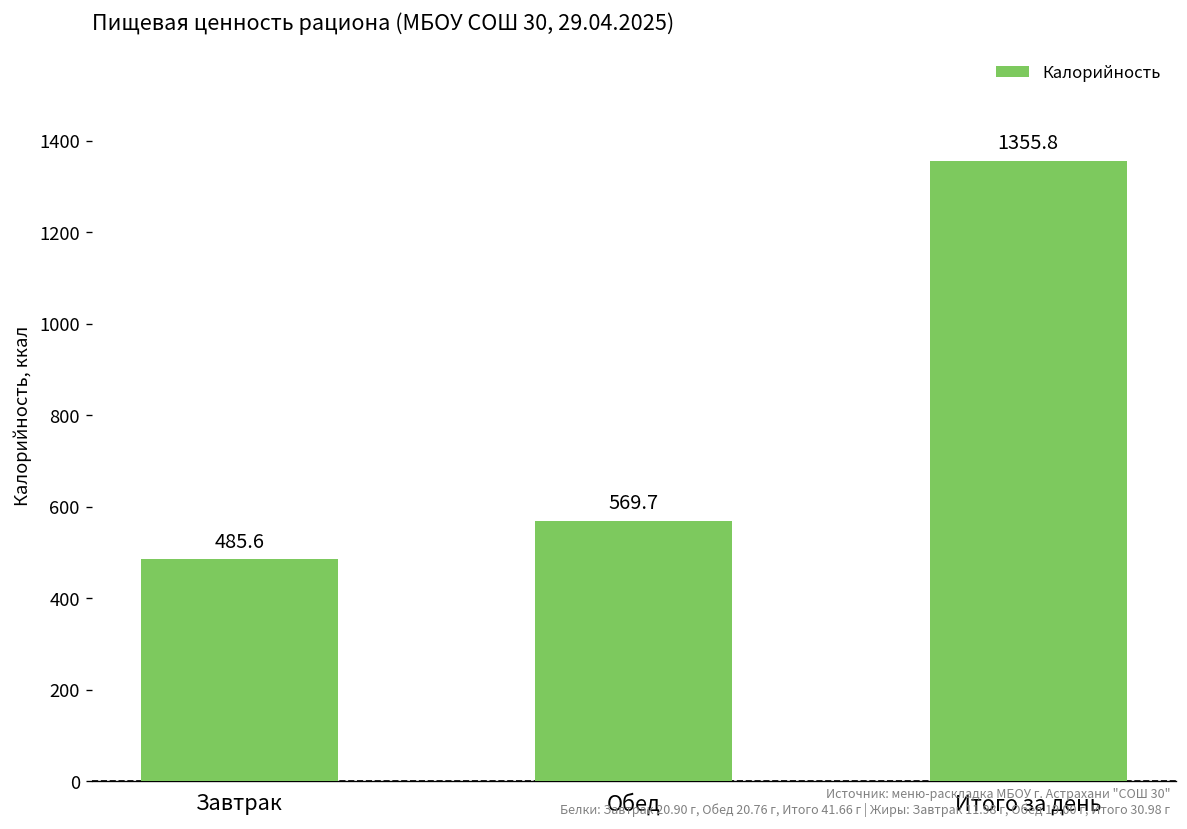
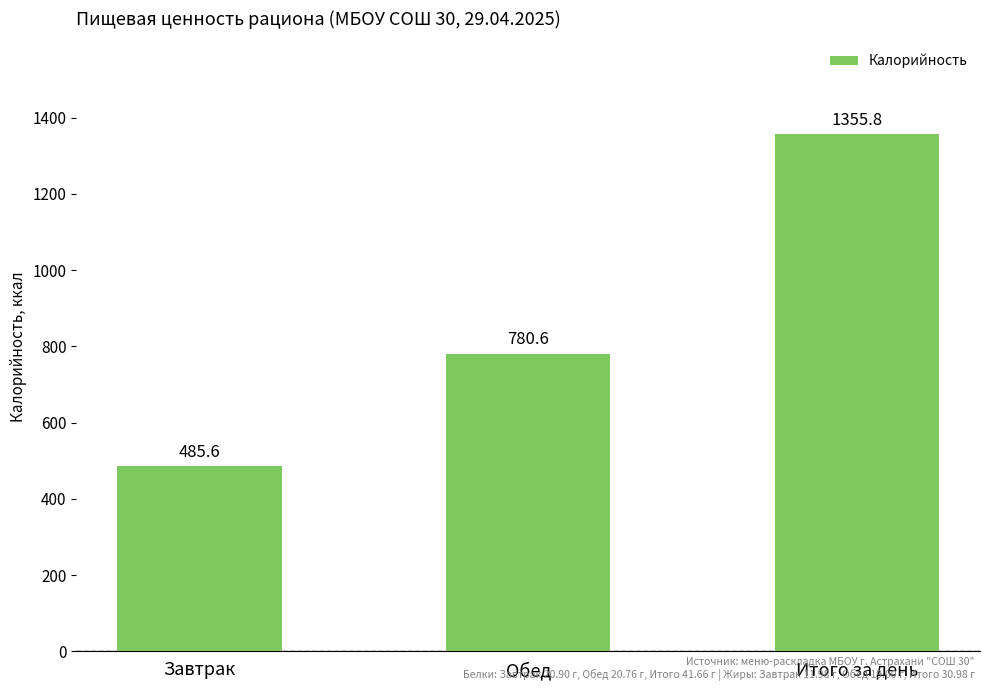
  {
    "Завтрак": 485.6,
-   "Обед": 569.7,
+   "Обед": 780.6,
    "Итого за день": 1355.8
  }
